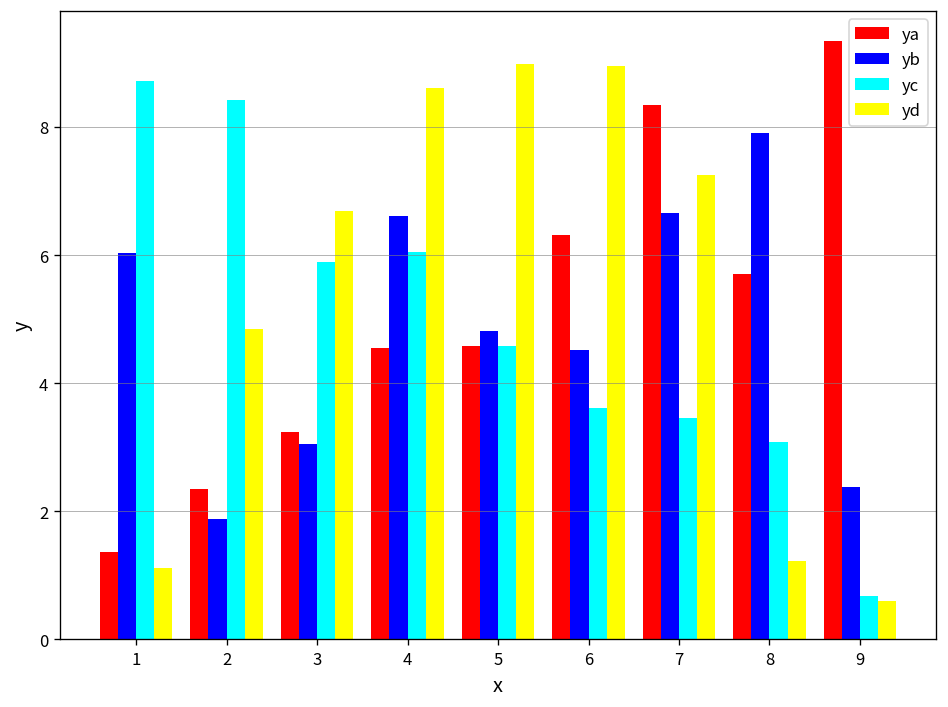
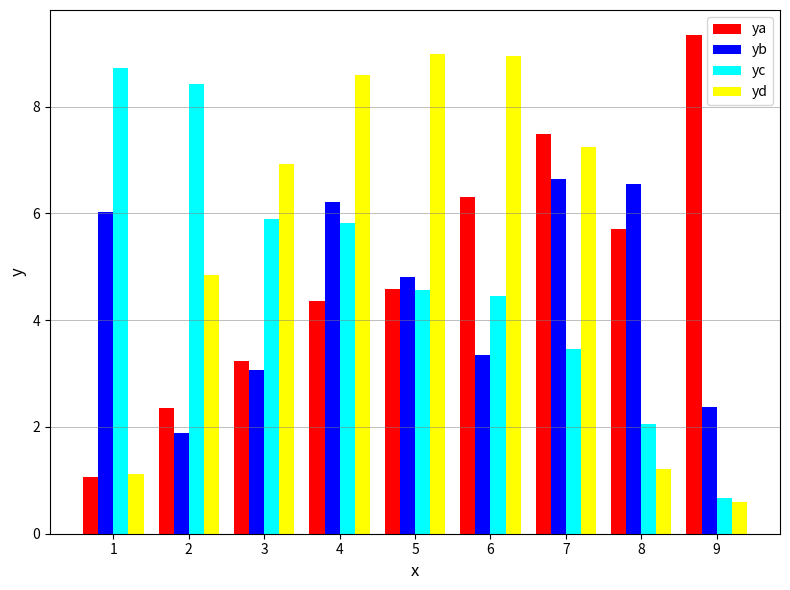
  {
    "ya": {
-     "1": 1.4,
+     "1": 1.1,
      "2": 2.3,
      "3": 3.2,
-     "4": 4.5,
+     "4": 4.4,
      "5": 4.6,
      "6": 6.3,
-     "7": 8.3,
+     "7": 7.5,
      "8": 5.7,
      "9": 9.3
    },
    "yb": {
      "1": 6.0,
      "2": 1.9,
      "3": 3.1,
-     "4": 6.6,
+     "4": 6.2,
      "5": 4.8,
-     "6": 4.5,
+     "6": 3.3,
      "7": 6.7,
-     "8": 7.9,
+     "8": 6.5,
      "9": 2.4
    },
    "yc": {
      "1": 8.7,
      "2": 8.4,
      "3": 5.9,
-     "4": 6.0,
+     "4": 5.8,
      "5": 4.6,
-     "6": 3.6,
+     "6": 4.5,
      "7": 3.5,
-     "8": 3.1,
+     "8": 2.1,
      "9": 0.7
    },
    "yd": {
      "1": 1.1,
      "2": 4.9,
-     "3": 6.7,
+     "3": 6.9,
      "4": 8.6,
      "5": 9.0,
      "6": 9.0,
      "7": 7.2,
      "8": 1.2,
      "9": 0.6
    }
  }
